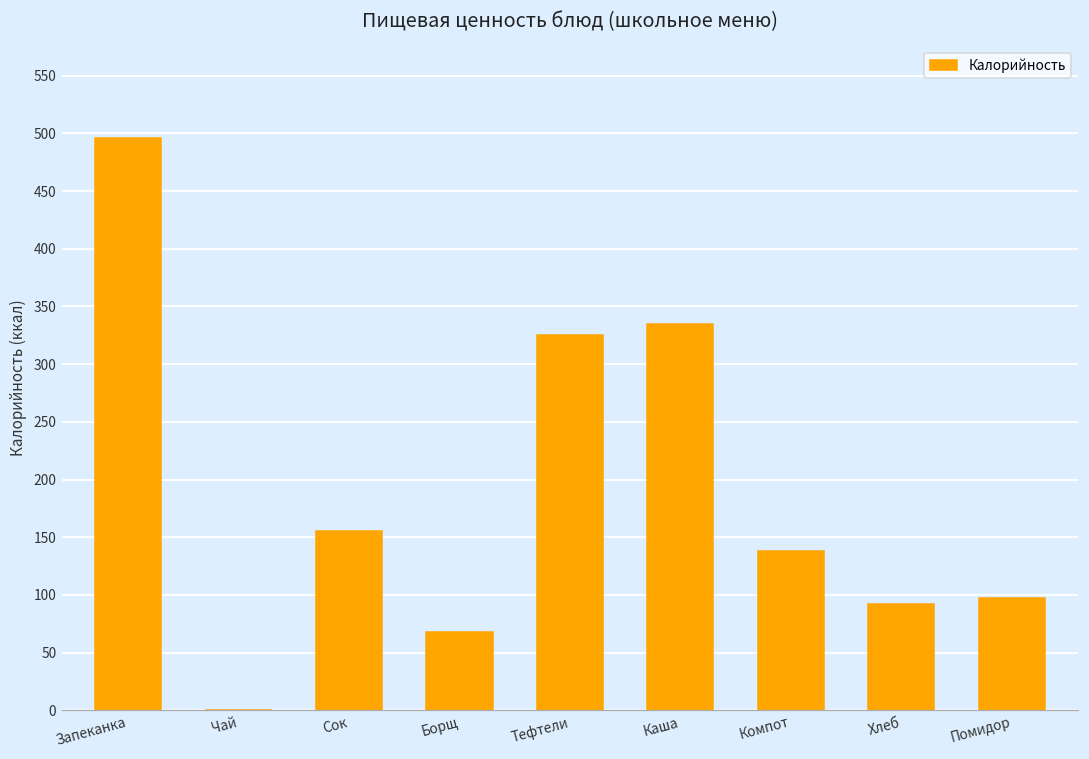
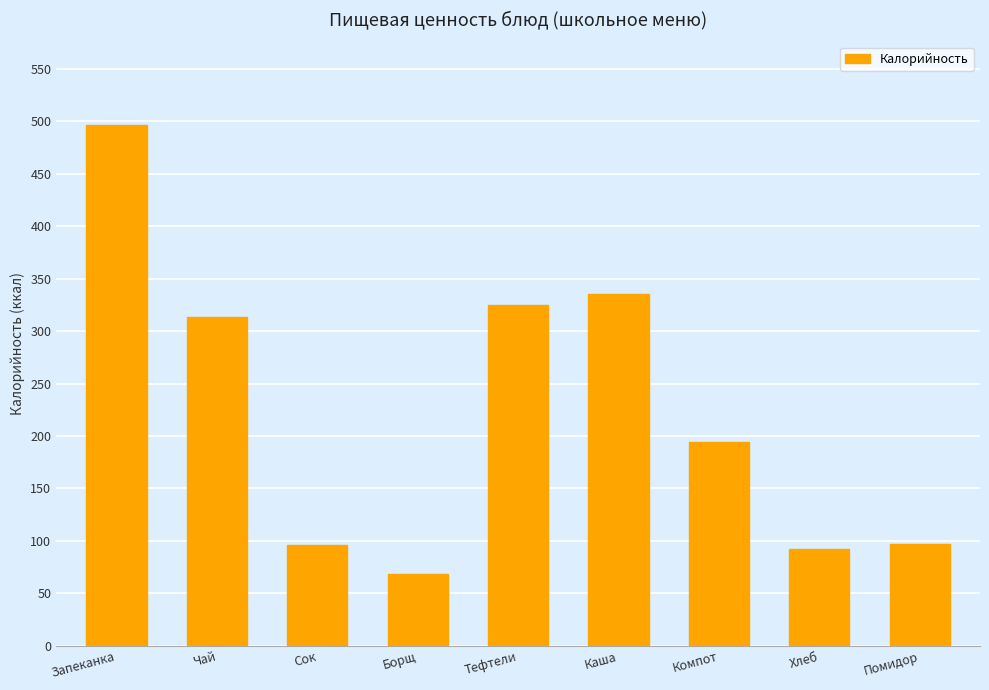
  {
    "Запеканка": 496,
-   "Чай": 0,
-   "Сок": 155,
+   "Чай": 313,
+   "Сок": 96,
    "Борщ": 68,
    "Тефтели": 325,
    "Каша": 335,
-   "Компот": 138,
+   "Компот": 194,
    "Хлеб": 92,
    "Помидор": 97
  }
